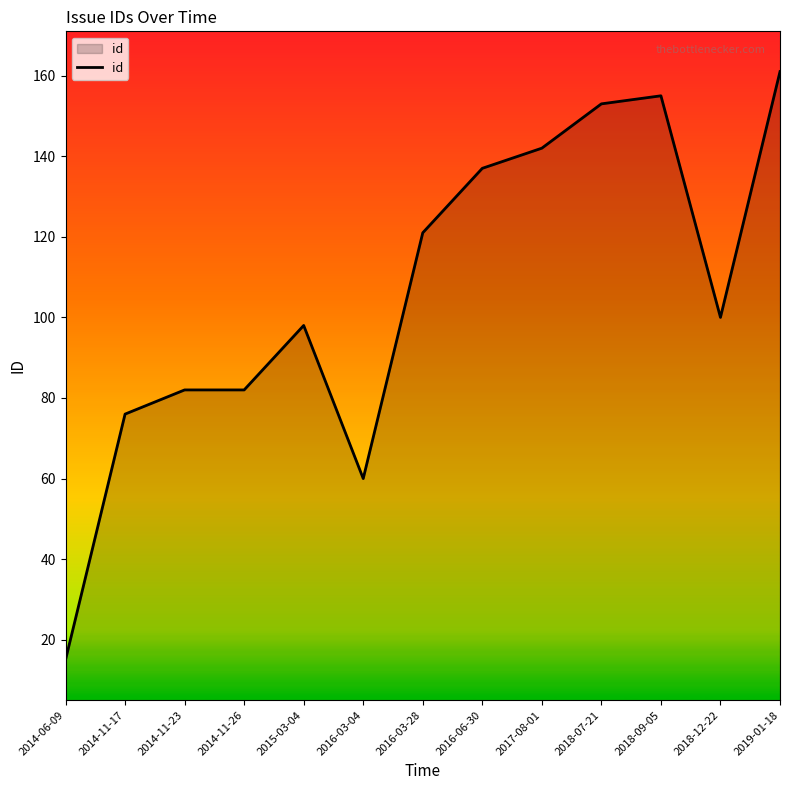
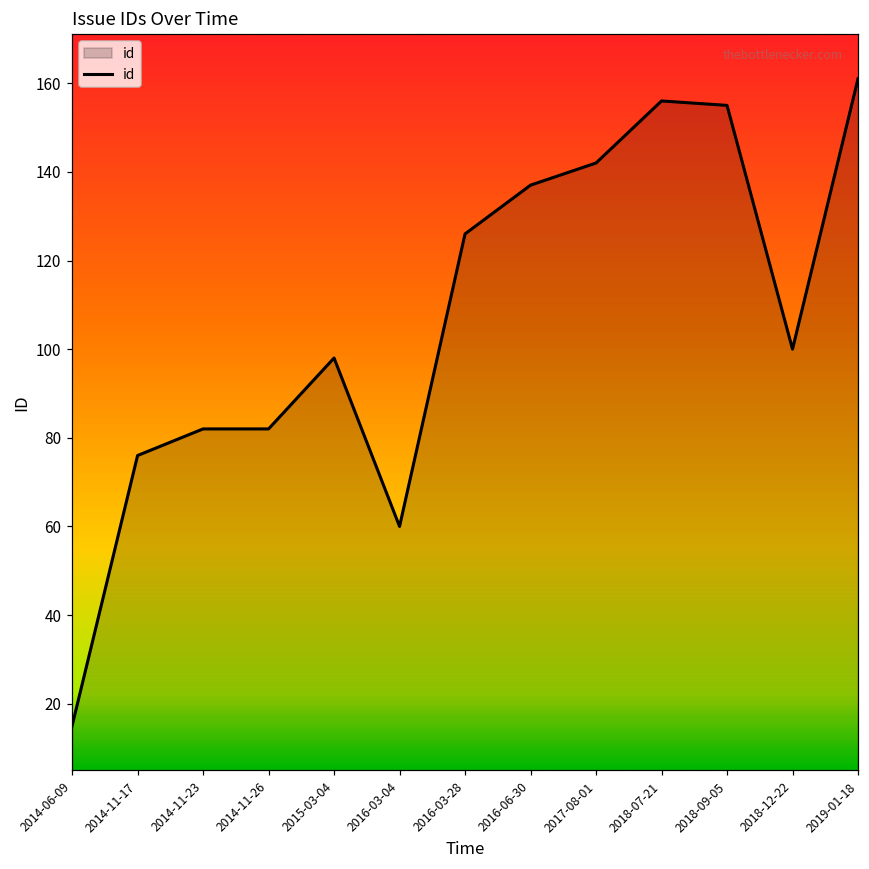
  {
    "2014-06-09": 15,
    "2014-11-17": 76,
    "2014-11-23": 82,
    "2014-11-26": 82,
    "2015-03-04": 98,
    "2016-03-04": 60,
-   "2016-03-28": 121,
+   "2016-03-28": 126,
    "2016-06-30": 137,
    "2017-08-01": 142,
-   "2018-07-21": 153,
+   "2018-07-21": 156,
    "2018-09-05": 155,
    "2018-12-22": 100,
    "2019-01-18": 161
  }
